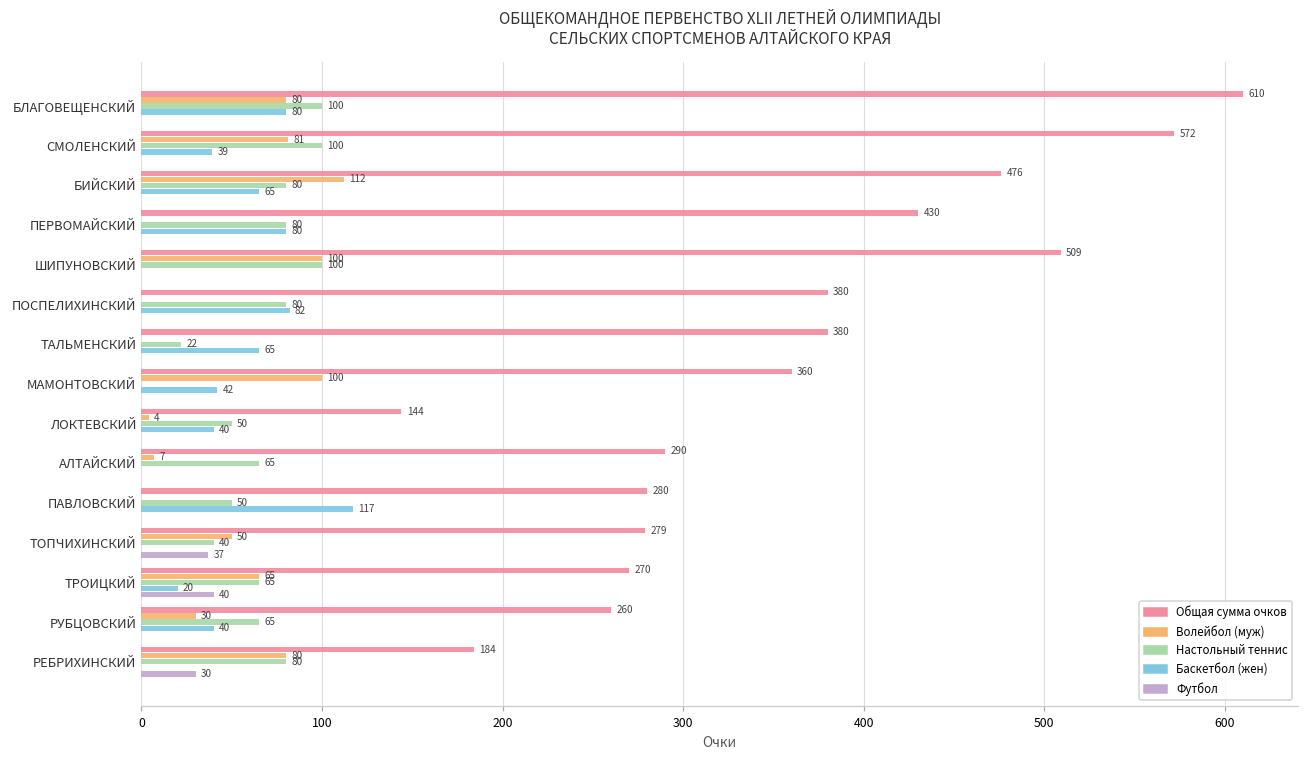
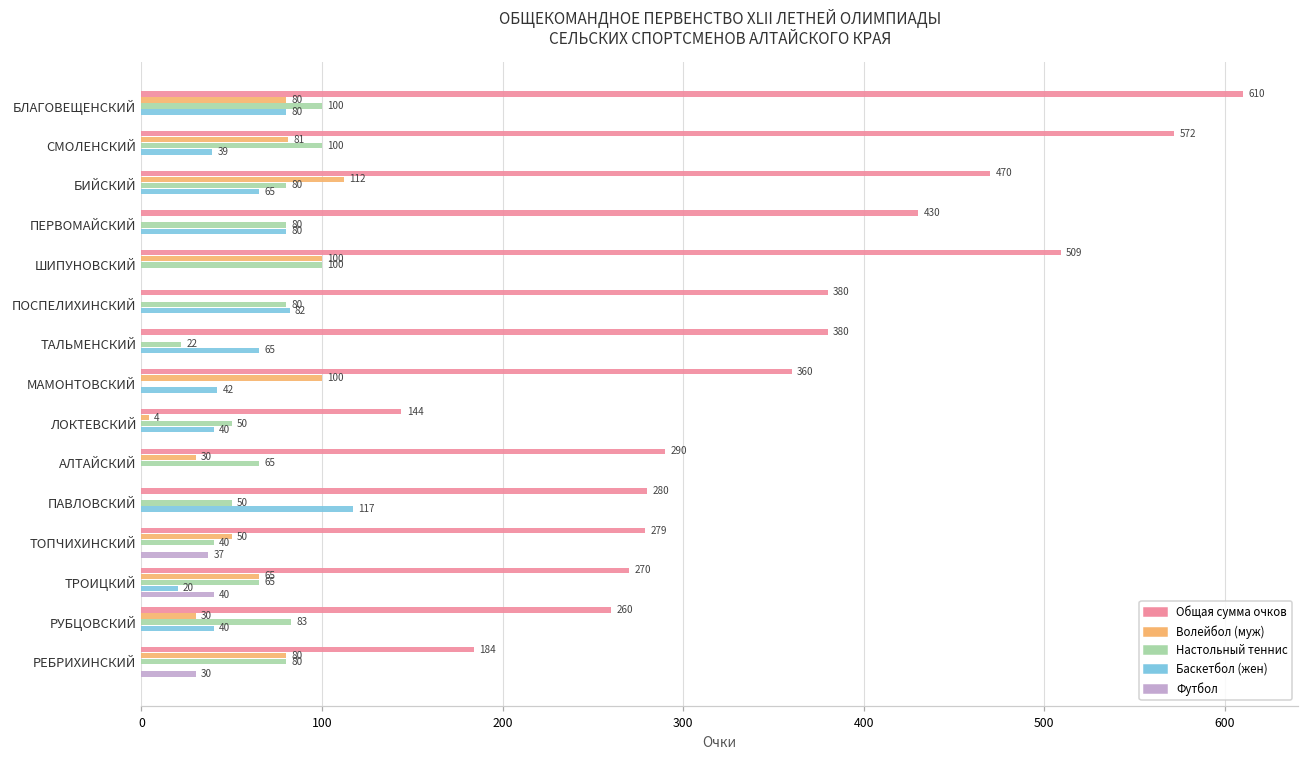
  {
    "Общая сумма очков": {
      "БЛАГОВЕЩЕНСКИЙ": 610,
      "СМОЛЕНСКИЙ": 572,
-     "БИЙСКИЙ": 476,
+     "БИЙСКИЙ": 470,
      "ПЕРВОМАЙСКИЙ": 430,
      "ШИПУНОВСКИЙ": 509,
      "ПОСПЕЛИХИНСКИЙ": 380,
      "ТАЛЬМЕНСКИЙ": 380,
      "МАМОНТОВСКИЙ": 360,
      "ЛОКТЕВСКИЙ": 144,
      "АЛТАЙСКИЙ": 290,
      "ПАВЛОВСКИЙ": 280,
      "ТОПЧИХИНСКИЙ": 279,
      "ТРОИЦКИЙ": 270,
      "РУБЦОВСКИЙ": 260,
      "РЕБРИХИНСКИЙ": 184
    },
    "Волейбол (муж)": {
      "БЛАГОВЕЩЕНСКИЙ": 80,
      "СМОЛЕНСКИЙ": 81,
      "БИЙСКИЙ": 112,
      "МАМОНТОВСКИЙ": 100,
      "ЛОКТЕВСКИЙ": 4,
-     "АЛТАЙСКИЙ": 7,
+     "АЛТАЙСКИЙ": 30,
      "ТОПЧИХИНСКИЙ": 50,
      "РУБЦОВСКИЙ": 30
    },
    "Настольный теннис": {
      "БЛАГОВЕЩЕНСКИЙ": 100,
      "СМОЛЕНСКИЙ": 100,
      "БИЙСКИЙ": 80,
      "ТАЛЬМЕНСКИЙ": 22,
      "ЛОКТЕВСКИЙ": 50,
      "АЛТАЙСКИЙ": 65,
      "ПАВЛОВСКИЙ": 50,
      "ТОПЧИХИНСКИЙ": 40,
-     "РУБЦОВСКИЙ": 65
+     "РУБЦОВСКИЙ": 83
    },
    "Баскетбол (жен)": {
      "БЛАГОВЕЩЕНСКИЙ": 80,
      "СМОЛЕНСКИЙ": 39,
      "БИЙСКИЙ": 65,
      "ТАЛЬМЕНСКИЙ": 65,
      "МАМОНТОВСКИЙ": 42,
      "ЛОКТЕВСКИЙ": 40,
      "ПАВЛОВСКИЙ": 117,
      "ТРОИЦКИЙ": 20,
      "РУБЦОВСКИЙ": 40
    },
    "Футбол": {
      "ТОПЧИХИНСКИЙ": 37,
      "ТРОИЦКИЙ": 40,
      "РЕБРИХИНСКИЙ": 30
    }
  }
